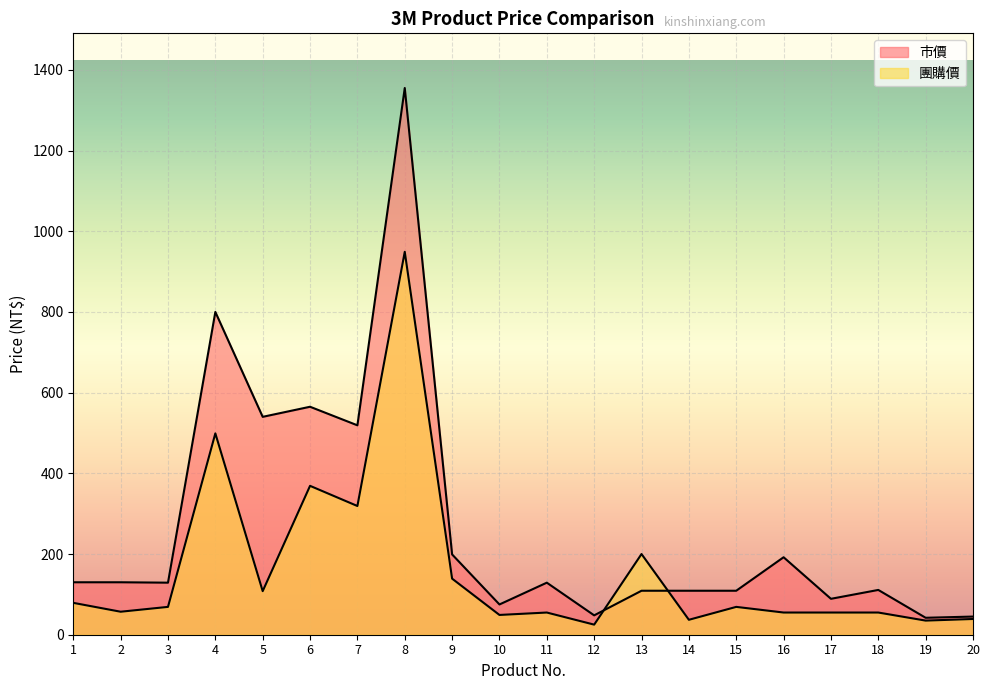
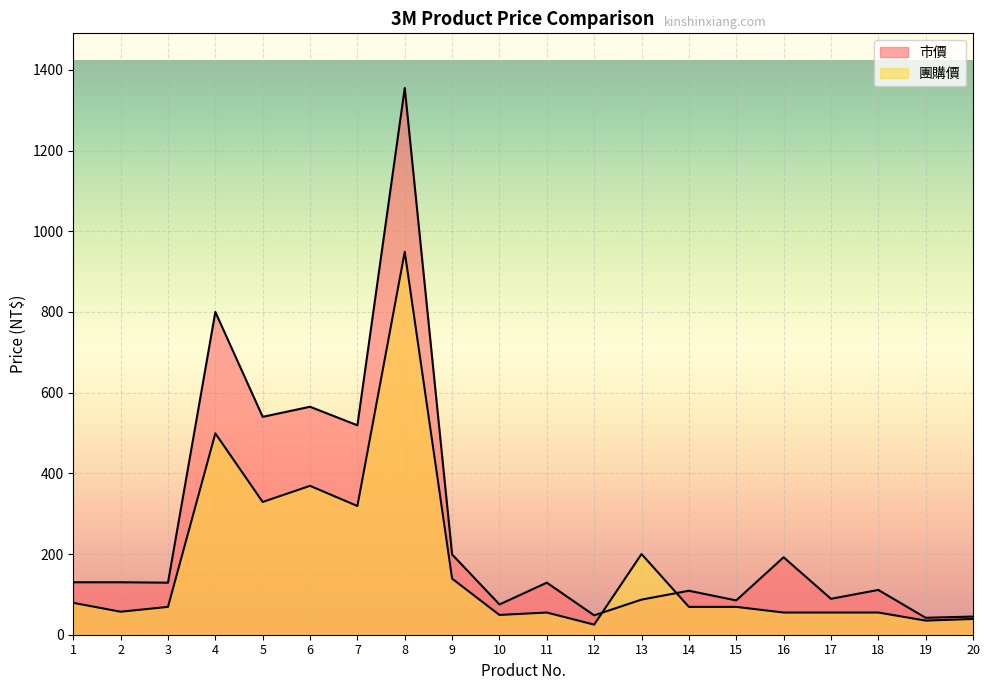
  {
    "市價": {
      "1": 130,
      "2": 130,
      "3": 130,
      "4": 800,
      "5": 540,
      "6": 570,
      "7": 520,
      "8": 1360,
      "9": 200,
      "10": 80,
      "11": 130,
      "12": 50,
-     "13": 110,
+     "13": 90,
      "14": 110,
-     "15": 110,
+     "15": 90,
      "16": 190,
      "17": 90,
      "18": 110,
      "19": 40
    },
    "團購價": {
      "1": 80,
      "2": 60,
      "3": 70,
      "4": 500,
-     "5": 110,
+     "5": 330,
      "6": 370,
      "7": 320,
      "8": 950,
      "9": 140,
      "10": 50,
      "11": 60,
      "12": 30,
      "13": 200,
-     "14": 40,
+     "14": 70,
      "15": 70,
      "16": 60,
      "17": 60,
      "18": 60,
      "19": 40
    }
  }
